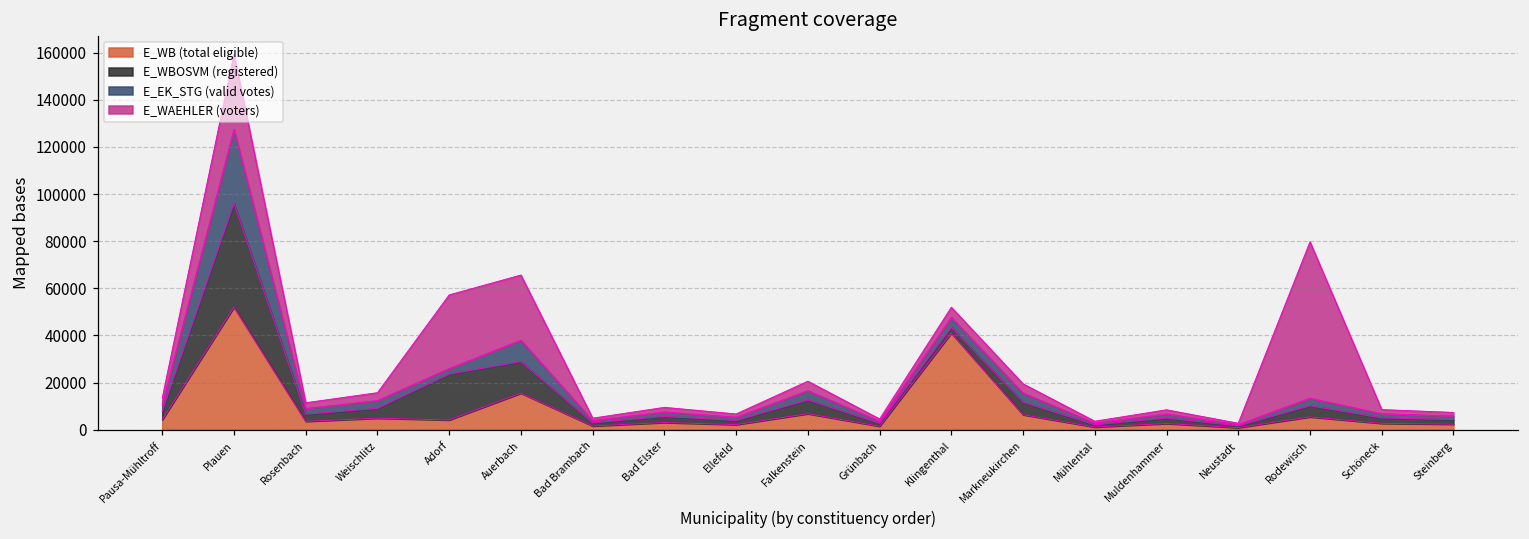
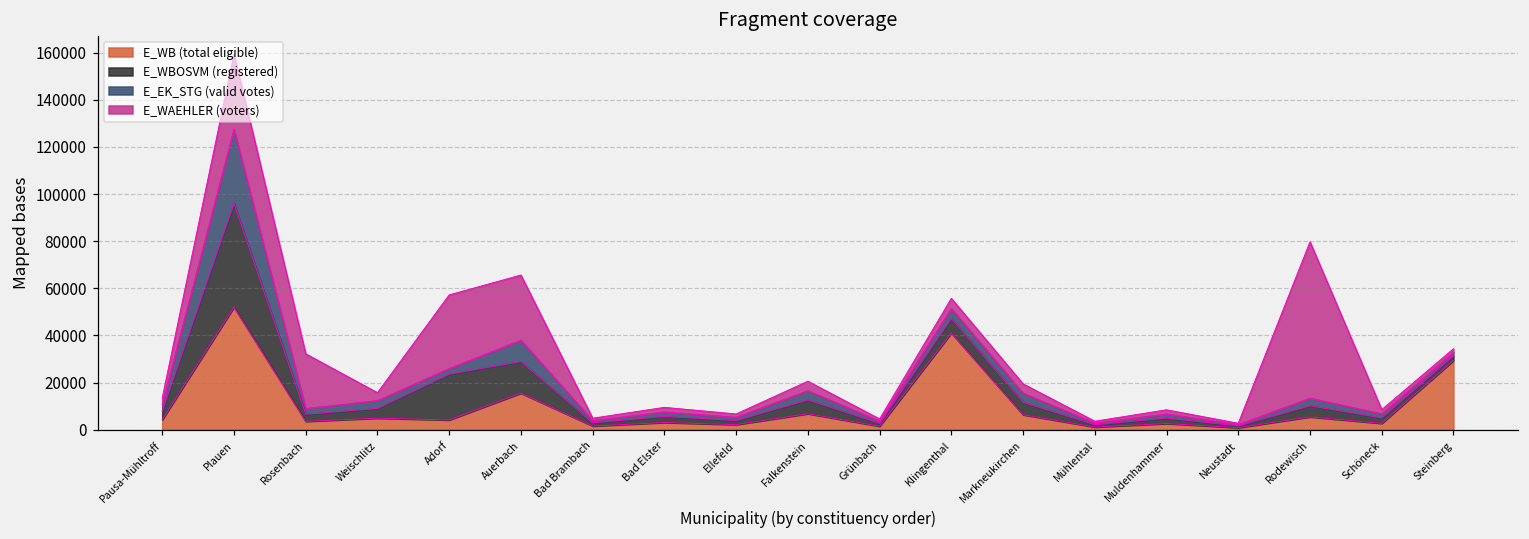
  {
    "E_WB (total eligible)": {
      "Pausa-Mühltroff": 4000,
      "Plauen": 52000,
      "Rosenbach": 4000,
      "Weischlitz": 5000,
      "Adorf": 4000,
      "Auerbach": 15000,
      "Bad Brambach": 2000,
      "Bad Elster": 3000,
      "Ellefeld": 2000,
      "Falkenstein": 7000,
      "Grünbach": 1000,
      "Klingenthal": 41000,
      "Markneukirchen": 6000,
      "Muldenhammer": 3000,
      "Rodewisch": 5000,
      "Schöneck": 3000,
-     "Steinberg": 2000
+     "Steinberg": 29000
    },
    "E_WBOSVM (registered)": {
      "Pausa-Mühltroff": 4000,
      "Plauen": 44000,
      "Rosenbach": 3000,
      "Weischlitz": 4000,
      "Adorf": 19000,
      "Auerbach": 13000,
      "Bad Elster": 3000,
      "Ellefeld": 2000,
      "Falkenstein": 6000,
-     "Klingenthal": 2000,
+     "Klingenthal": 6000,
      "Markneukirchen": 5000,
      "Muldenhammer": 2000,
      "Rodewisch": 5000,
      "Schöneck": 2000,
      "Steinberg": 2000
    },
    "E_EK_STG (valid votes)": {
      "Pausa-Mühltroff": 3000,
      "Plauen": 31000,
      "Rosenbach": 2000,
      "Weischlitz": 3000,
      "Adorf": 2000,
      "Auerbach": 9000,
      "Bad Elster": 2000,
      "Ellefeld": 1000,
      "Falkenstein": 4000,
      "Klingenthal": 4000,
      "Markneukirchen": 4000,
      "Muldenhammer": 2000,
      "Rodewisch": 3000,
      "Schöneck": 2000,
      "Steinberg": 2000
    },
    "E_WAEHLER (voters)": {
      "Pausa-Mühltroff": 3000,
-     "Rosenbach": 2000,
+     "Rosenbach": 23000,
      "Weischlitz": 3000,
      "Adorf": 31000,
      "Auerbach": 28000,
      "Bad Elster": 2000,
      "Ellefeld": 1000,
      "Falkenstein": 4000,
      "Klingenthal": 4000,
      "Markneukirchen": 4000,
      "Muldenhammer": 2000,
      "Rodewisch": 66000,
      "Schöneck": 2000,
      "Steinberg": 2000
    }
  }
